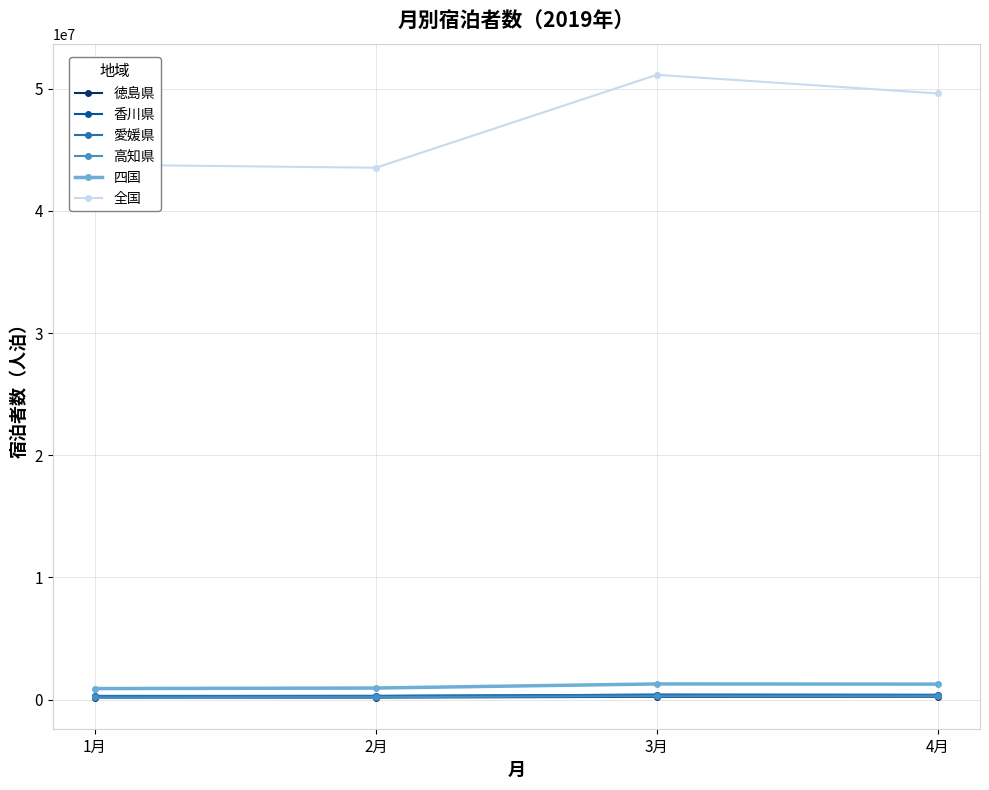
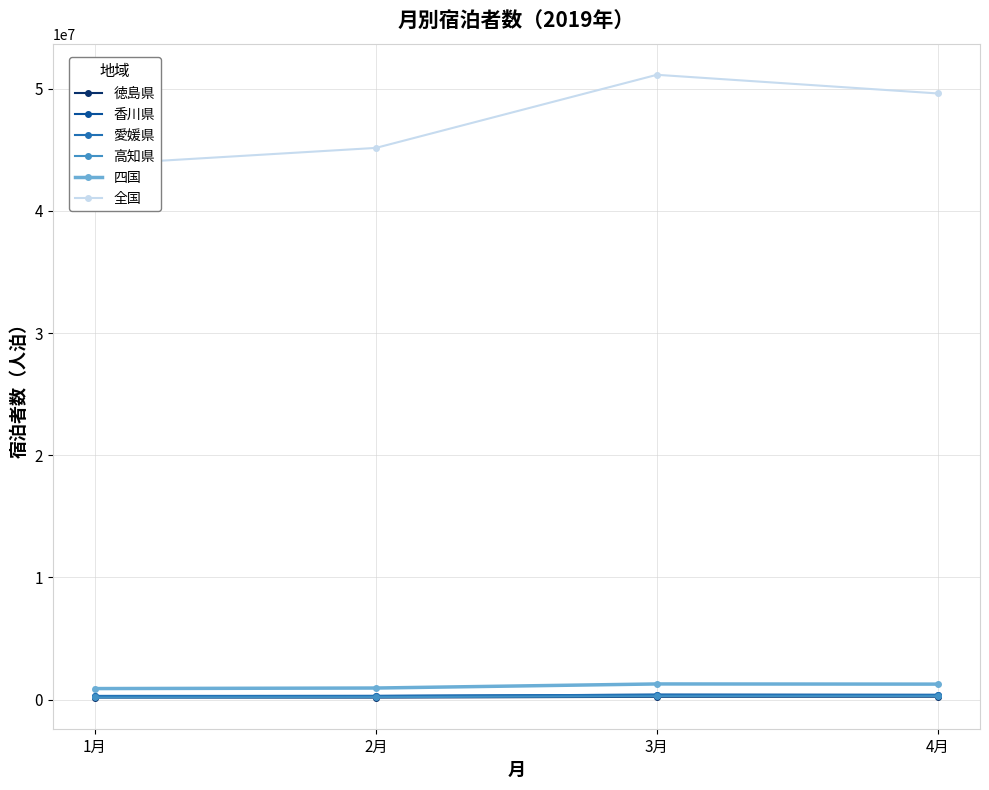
  {
    "全国": {
-     "2月": 43500000,
+     "2月": 45200000,
      "3月": 51100000,
      "4月": 49600000
    }
  }
